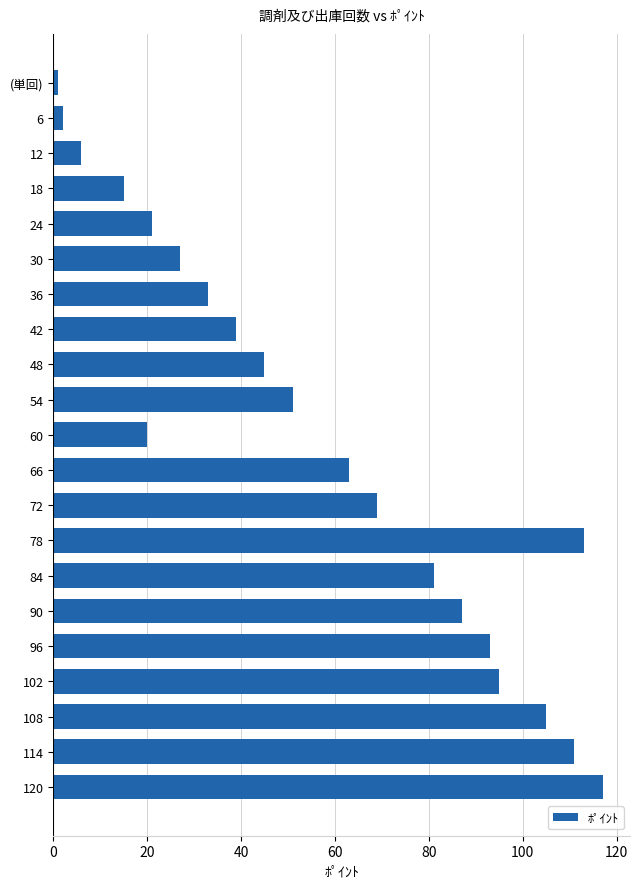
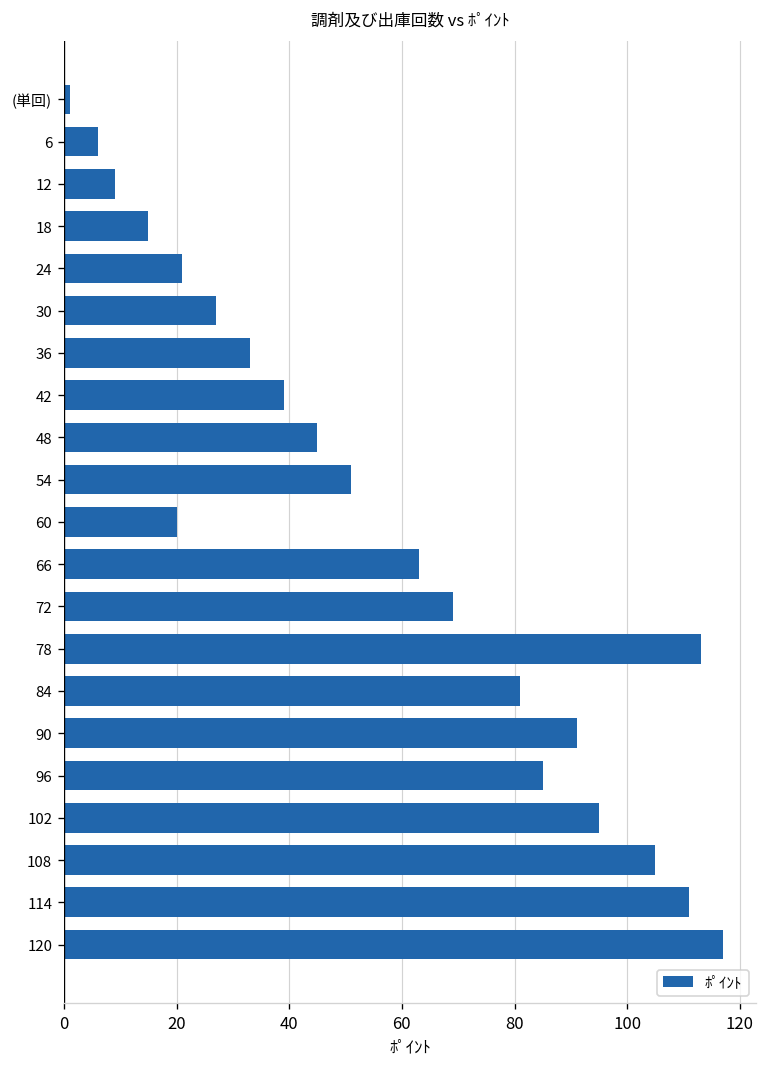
  {
    "(単回)": 1,
-   "6": 2,
-   "12": 6,
+   "6": 6,
+   "12": 9,
    "18": 15,
    "24": 21,
    "30": 27,
    "36": 33,
    "42": 39,
    "48": 45,
    "54": 51,
    "60": 20,
    "66": 63,
    "72": 69,
    "78": 113,
    "84": 81,
-   "90": 87,
-   "96": 93,
+   "90": 91,
+   "96": 85,
    "102": 95,
    "108": 105,
    "114": 111,
    "120": 117
  }
